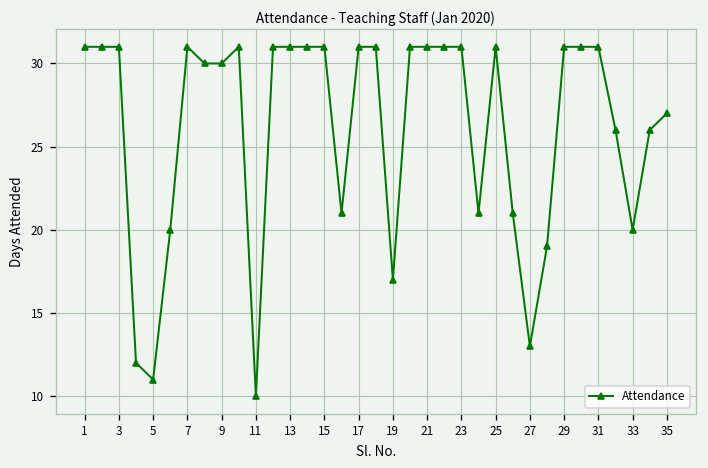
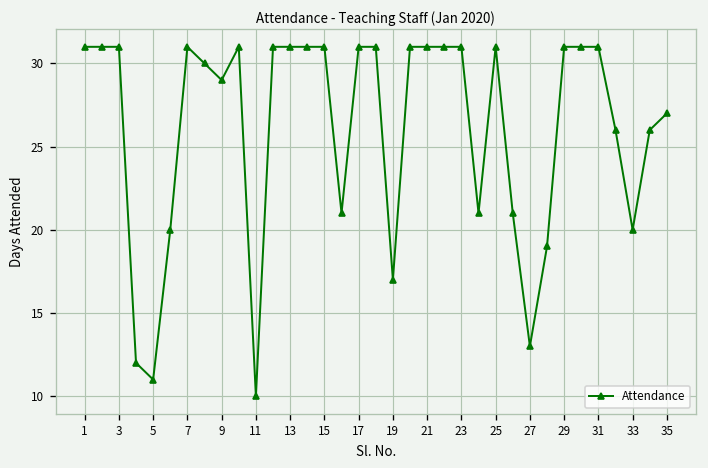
  {
    "1": 31,
    "3": 31,
    "5": 11,
    "7": 31,
-   "9": 30,
+   "9": 29,
    "11": 10,
    "13": 31,
    "15": 31,
    "17": 31,
    "19": 17,
    "21": 31,
    "23": 31,
    "25": 31,
    "27": 13,
    "29": 31,
    "31": 31,
    "33": 20,
    "35": 27
  }
